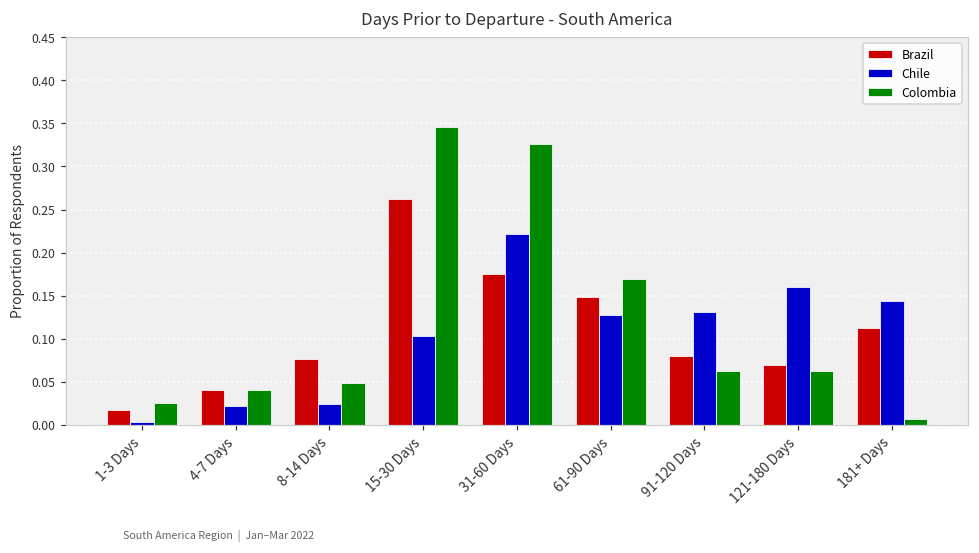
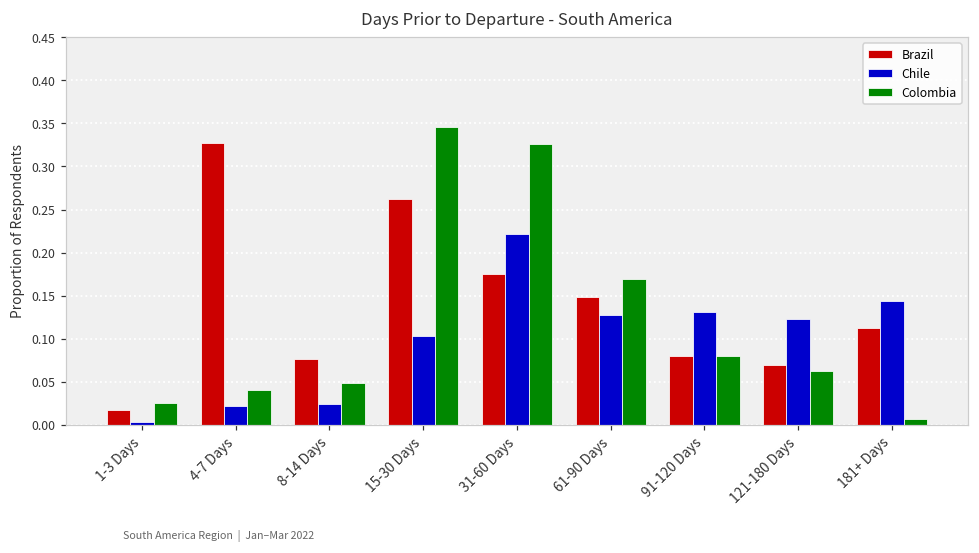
  {
    "Brazil": {
      "1-3 Days": 0.02,
-     "4-7 Days": 0.04,
+     "4-7 Days": 0.33,
      "8-14 Days": 0.08,
      "15-30 Days": 0.26,
      "31-60 Days": 0.18,
      "61-90 Days": 0.15,
      "91-120 Days": 0.08,
      "121-180 Days": 0.07,
      "181+ Days": 0.11
    },
    "Chile": {
      "4-7 Days": 0.02,
      "8-14 Days": 0.02,
      "15-30 Days": 0.10,
      "31-60 Days": 0.22,
      "61-90 Days": 0.13,
      "91-120 Days": 0.13,
-     "121-180 Days": 0.16,
+     "121-180 Days": 0.12,
      "181+ Days": 0.14
    },
    "Colombia": {
      "1-3 Days": 0.03,
      "4-7 Days": 0.04,
      "8-14 Days": 0.05,
      "15-30 Days": 0.35,
      "31-60 Days": 0.33,
      "61-90 Days": 0.17,
-     "91-120 Days": 0.06,
+     "91-120 Days": 0.08,
      "121-180 Days": 0.06,
      "181+ Days": 0.01
    }
  }
